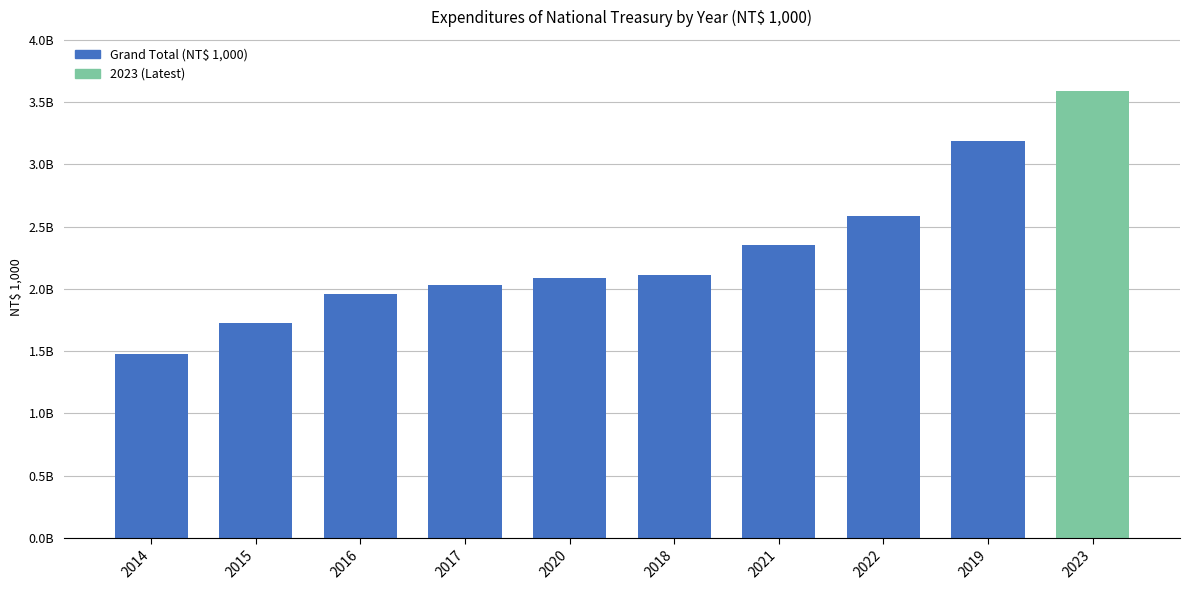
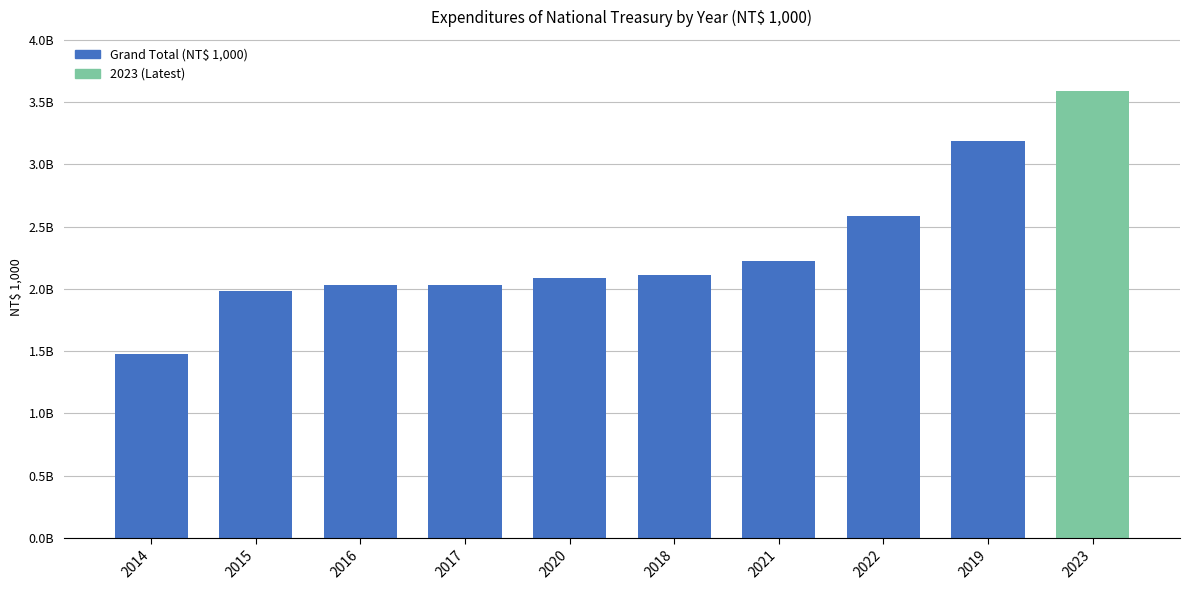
  {
    "2014": 1470000000,
-   "2015": 1730000000,
-   "2016": 1960000000,
+   "2015": 1980000000,
+   "2016": 2030000000,
    "2017": 2030000000,
    "2020": 2090000000,
    "2018": 2110000000,
-   "2021": 2350000000,
+   "2021": 2220000000,
    "2022": 2580000000,
    "2019": 3190000000,
    "2023": 3590000000
  }
